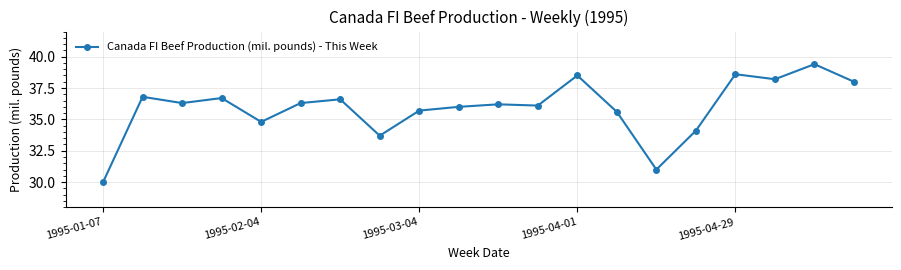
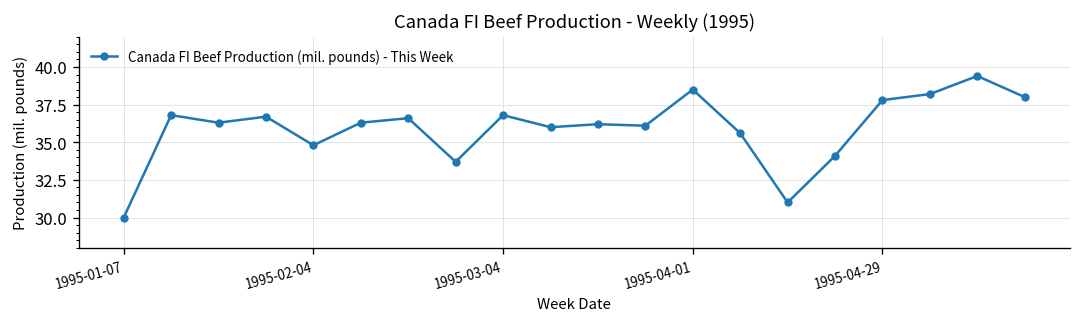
  {
    "1995-01-07": 30.0,
    "1995-02-04": 34.8,
-   "1995-03-04": 35.7,
+   "1995-03-04": 36.8,
    "1995-04-01": 38.5,
-   "1995-04-29": 38.6
+   "1995-04-29": 37.8
  }
